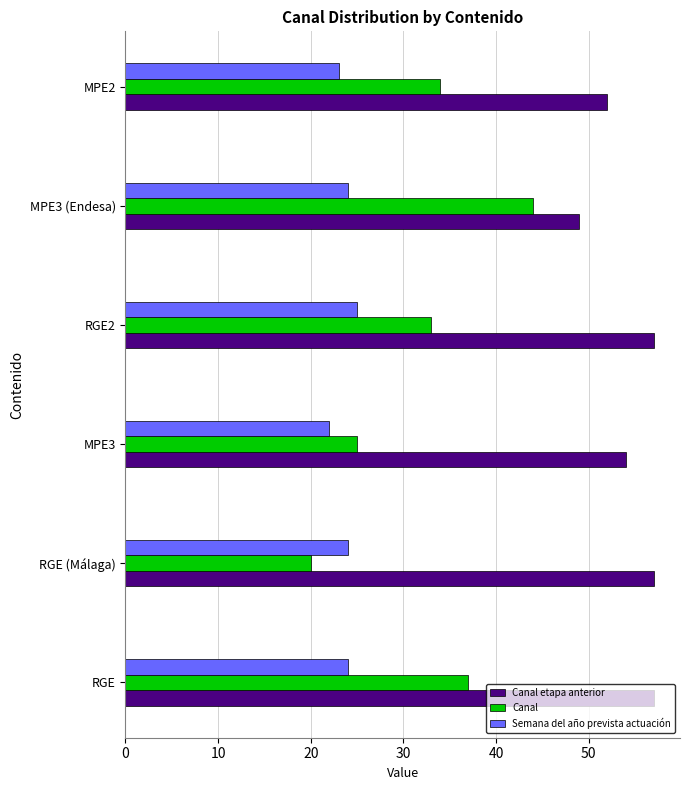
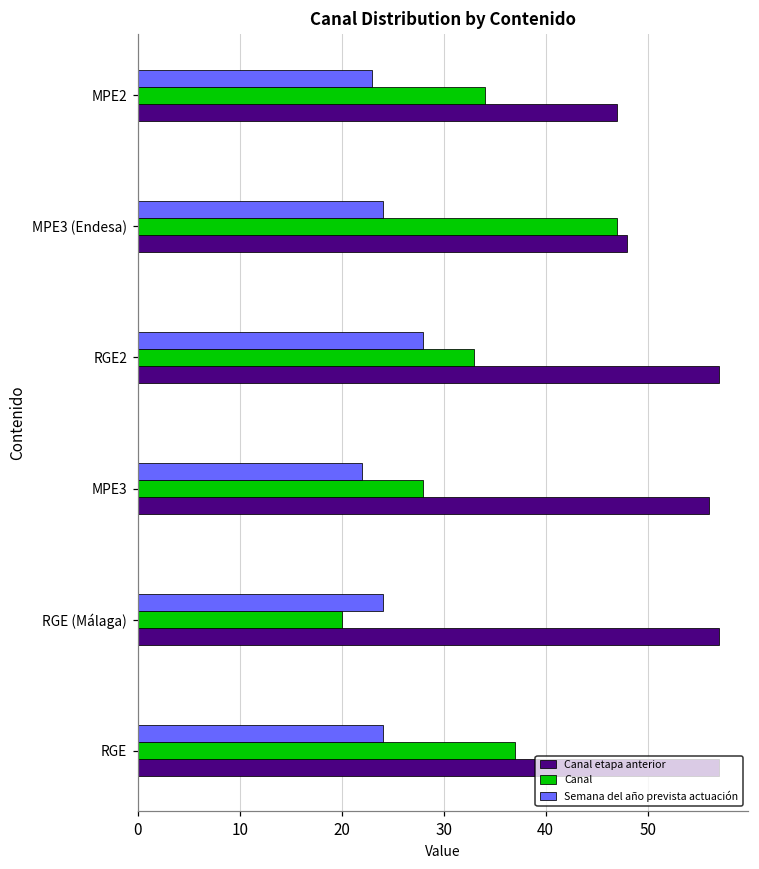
  {
    "Canal etapa anterior": {
-     "MPE2": 52,
-     "MPE3 (Endesa)": 49,
+     "MPE2": 47,
+     "MPE3 (Endesa)": 48,
      "RGE2": 57,
-     "MPE3": 54,
+     "MPE3": 56,
      "RGE (Málaga)": 57
    },
    "Canal": {
      "MPE2": 34,
-     "MPE3 (Endesa)": 44,
+     "MPE3 (Endesa)": 47,
      "RGE2": 33,
-     "MPE3": 25,
+     "MPE3": 28,
      "RGE (Málaga)": 20,
      "RGE": 37
    },
    "Semana del año prevista actuación": {
      "MPE2": 23,
      "MPE3 (Endesa)": 24,
-     "RGE2": 25,
+     "RGE2": 28,
      "MPE3": 22,
      "RGE (Málaga)": 24,
      "RGE": 24
    }
  }
